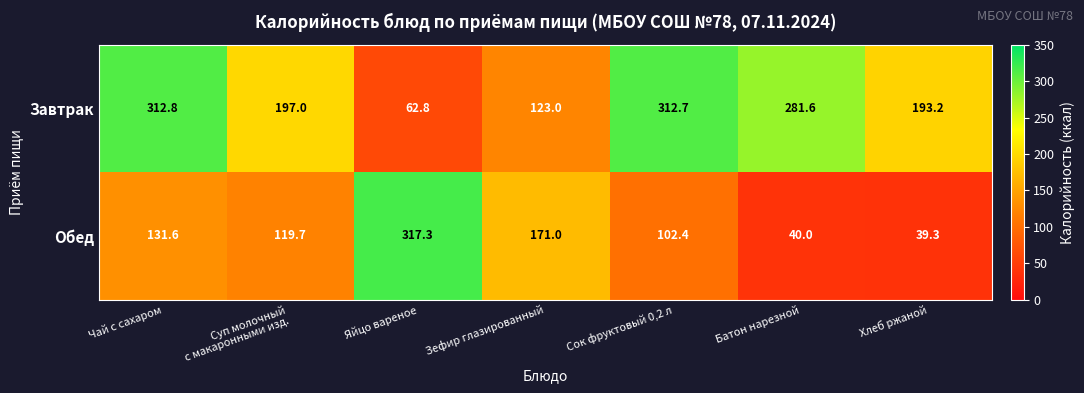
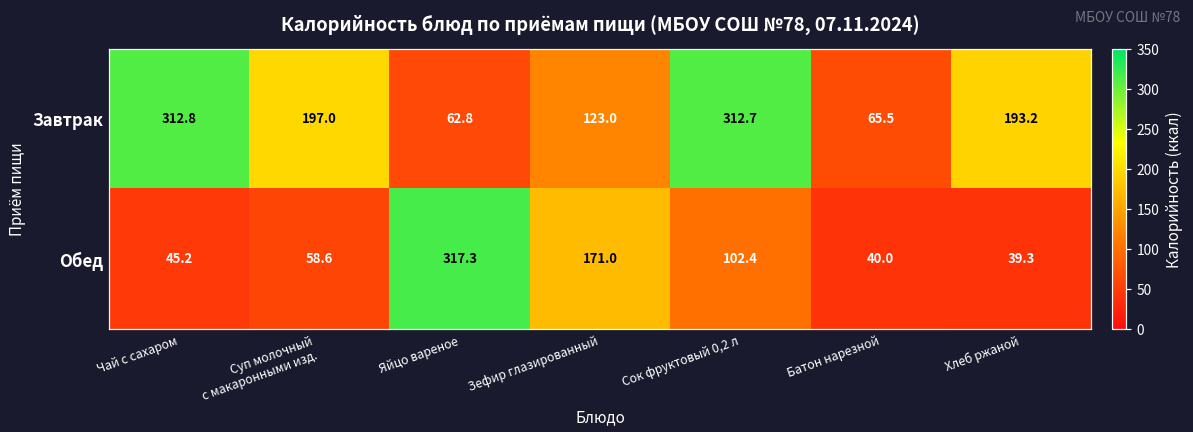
  {
    "Завтрак": {
      "Чай с сахаром": 312.8,
      "Суп молочный с макаронными изд.": 197.0,
      "Яйцо вареное": 62.8,
      "Зефир глазированный": 123.0,
      "Сок фруктовый 0,2 л": 312.7,
-     "Батон нарезной": 281.6,
+     "Батон нарезной": 65.5,
      "Хлеб ржаной": 193.2
    },
    "Обед": {
-     "Чай с сахаром": 131.6,
-     "Суп молочный с макаронными изд.": 119.7,
+     "Чай с сахаром": 45.2,
+     "Суп молочный с макаронными изд.": 58.6,
      "Яйцо вареное": 317.3,
      "Зефир глазированный": 171.0,
      "Сок фруктовый 0,2 л": 102.4,
      "Батон нарезной": 40.0,
      "Хлеб ржаной": 39.3
    }
  }
